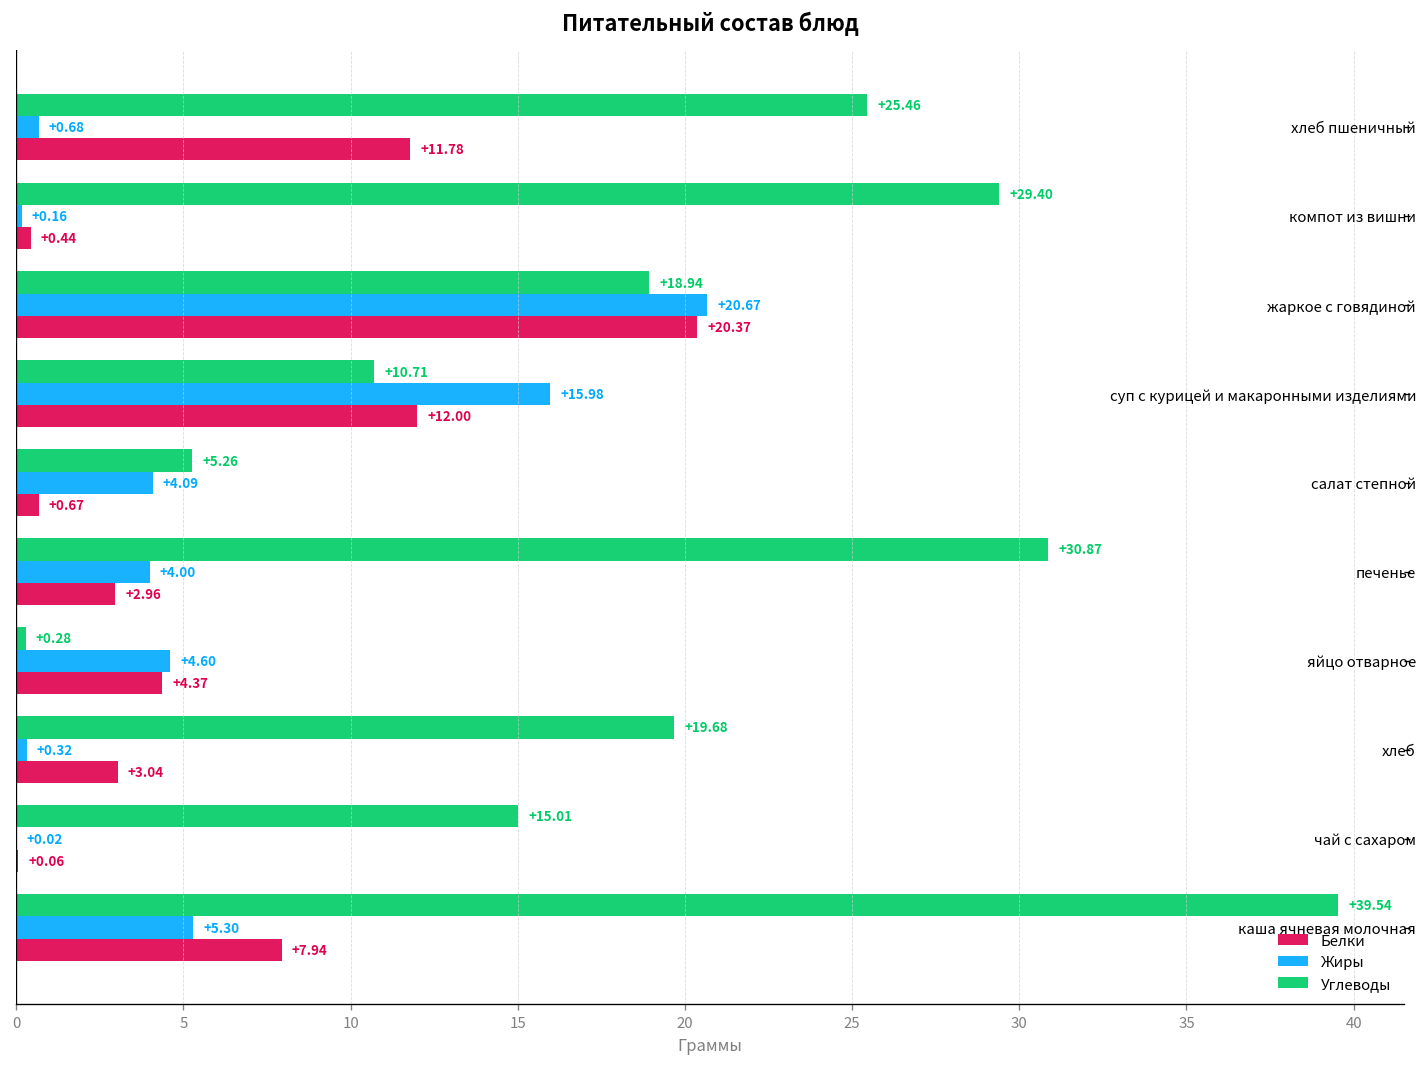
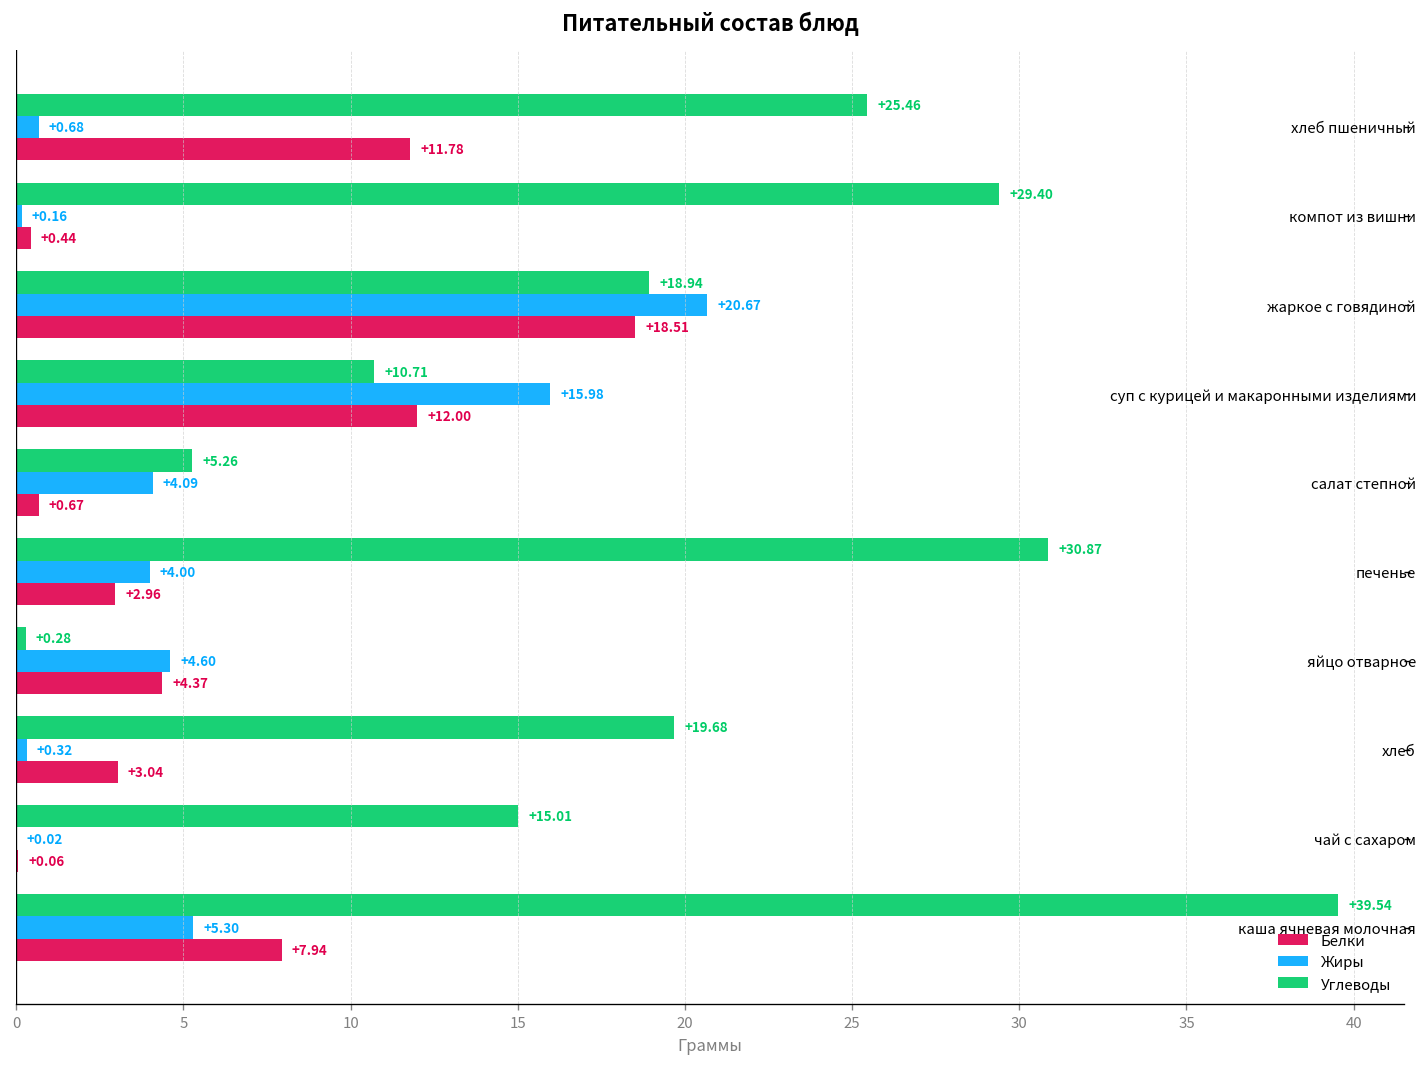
  {
    "Белки": {
      "хлеб пшеничный": "+11.78",
      "компот из вишни": "+0.44",
-     "жаркое с говядиной": "+20.37",
+     "жаркое с говядиной": "+18.51",
      "суп с курицей и макаронными изделиями": "+12.00",
      "салат степной": "+0.67",
      "печенье": "+2.96",
      "яйцо отварное": "+4.37",
      "хлеб": "+3.04",
      "чай с сахаром": "+0.06",
      "каша ячневая молочная": "+7.94"
    },
    "Жиры": {
      "хлеб пшеничный": "+0.68",
      "компот из вишни": "+0.16",
      "жаркое с говядиной": "+20.67",
      "суп с курицей и макаронными изделиями": "+15.98",
      "салат степной": "+4.09",
      "печенье": "+4.00",
      "яйцо отварное": "+4.60",
      "хлеб": "+0.32",
      "чай с сахаром": "+0.02",
      "каша ячневая молочная": "+5.30"
    },
    "Углеводы": {
      "хлеб пшеничный": "+25.46",
      "компот из вишни": "+29.40",
      "жаркое с говядиной": "+18.94",
      "суп с курицей и макаронными изделиями": "+10.71",
      "салат степной": "+5.26",
      "печенье": "+30.87",
      "яйцо отварное": "+0.28",
      "хлеб": "+19.68",
      "чай с сахаром": "+15.01",
      "каша ячневая молочная": "+39.54"
    }
  }
